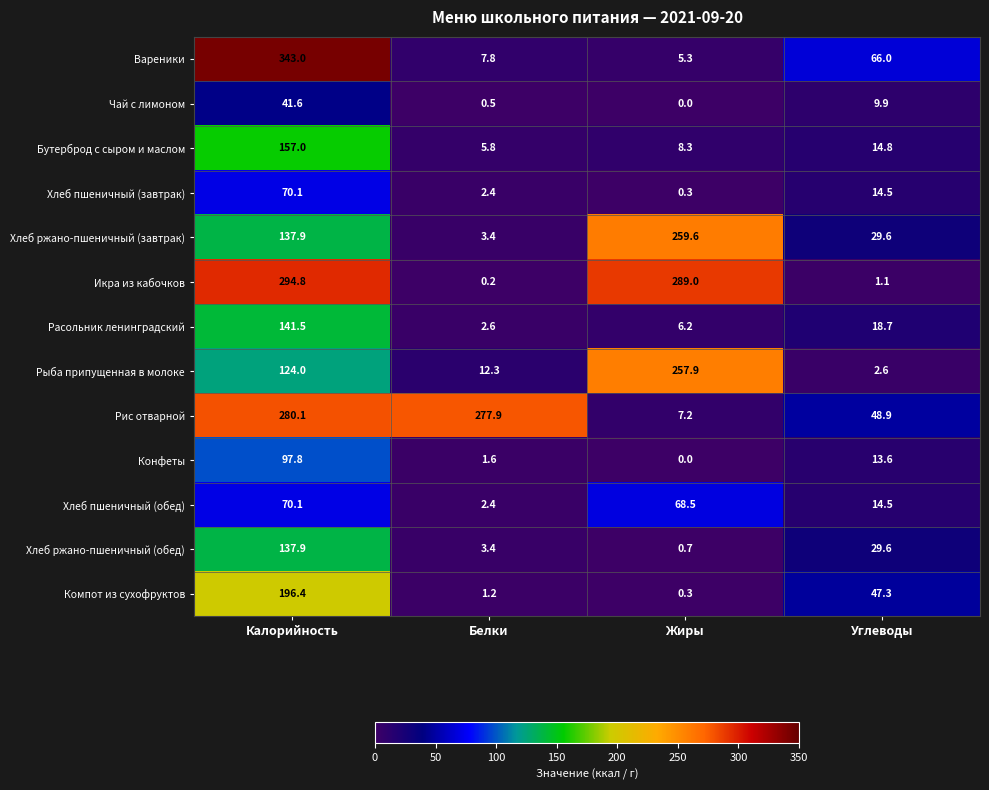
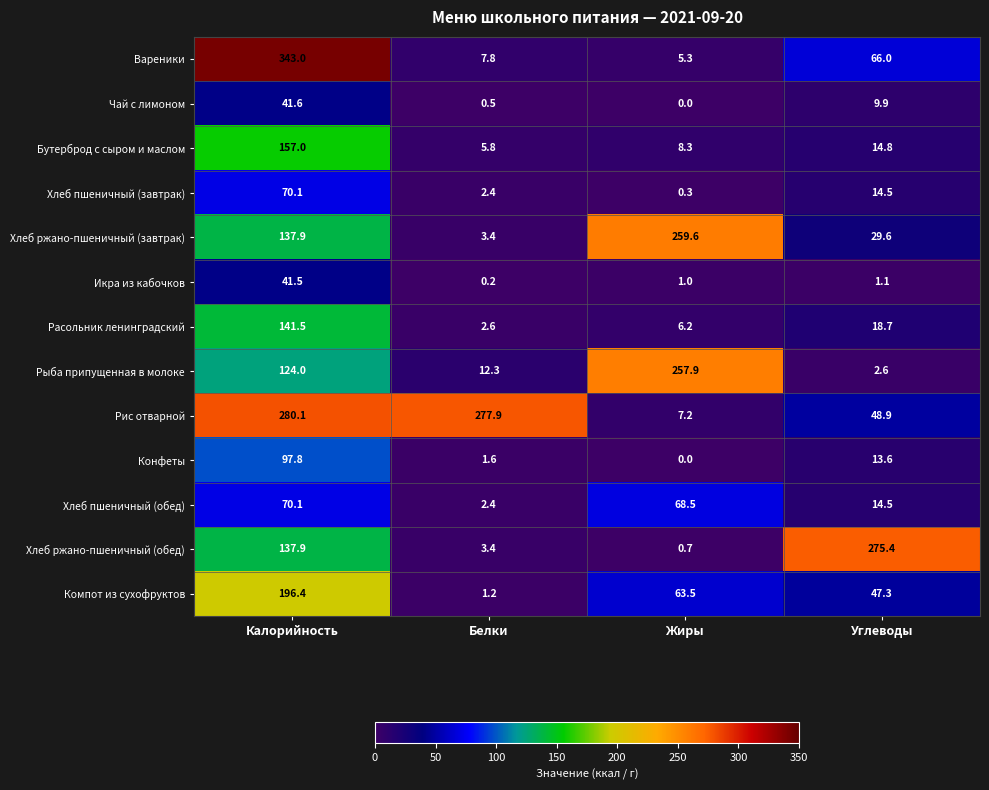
  {
    "Вареники": {
      "Калорийность": 343.0,
      "Белки": 7.8,
      "Жиры": 5.3,
      "Углеводы": 66.0
    },
    "Чай с лимоном": {
      "Калорийность": 41.6,
      "Белки": 0.5,
      "Жиры": 0.0,
      "Углеводы": 9.9
    },
    "Бутерброд с сыром и маслом": {
      "Калорийность": 157.0,
      "Белки": 5.8,
      "Жиры": 8.3,
      "Углеводы": 14.8
    },
    "Хлеб пшеничный (завтрак)": {
      "Калорийность": 70.1,
      "Белки": 2.4,
      "Жиры": 0.3,
      "Углеводы": 14.5
    },
    "Хлеб ржано-пшеничный (завтрак)": {
      "Калорийность": 137.9,
      "Белки": 3.4,
      "Жиры": 259.6,
      "Углеводы": 29.6
    },
    "Икра из кабочков": {
-     "Калорийность": 294.8,
+     "Калорийность": 41.5,
      "Белки": 0.2,
-     "Жиры": 289.0,
+     "Жиры": 1.0,
      "Углеводы": 1.1
    },
    "Расольник ленинградский": {
      "Калорийность": 141.5,
      "Белки": 2.6,
      "Жиры": 6.2,
      "Углеводы": 18.7
    },
    "Рыба припущенная в молоке": {
      "Калорийность": 124.0,
      "Белки": 12.3,
      "Жиры": 257.9,
      "Углеводы": 2.6
    },
    "Рис отварной": {
      "Калорийность": 280.1,
      "Белки": 277.9,
      "Жиры": 7.2,
      "Углеводы": 48.9
    },
    "Конфеты": {
      "Калорийность": 97.8,
      "Белки": 1.6,
      "Жиры": 0.0,
      "Углеводы": 13.6
    },
    "Хлеб пшеничный (обед)": {
      "Калорийность": 70.1,
      "Белки": 2.4,
      "Жиры": 68.5,
      "Углеводы": 14.5
    },
    "Хлеб ржано-пшеничный (обед)": {
      "Калорийность": 137.9,
      "Белки": 3.4,
      "Жиры": 0.7,
-     "Углеводы": 29.6
+     "Углеводы": 275.4
    },
    "Компот из сухофруктов": {
      "Калорийность": 196.4,
      "Белки": 1.2,
-     "Жиры": 0.3,
+     "Жиры": 63.5,
      "Углеводы": 47.3
    }
  }
